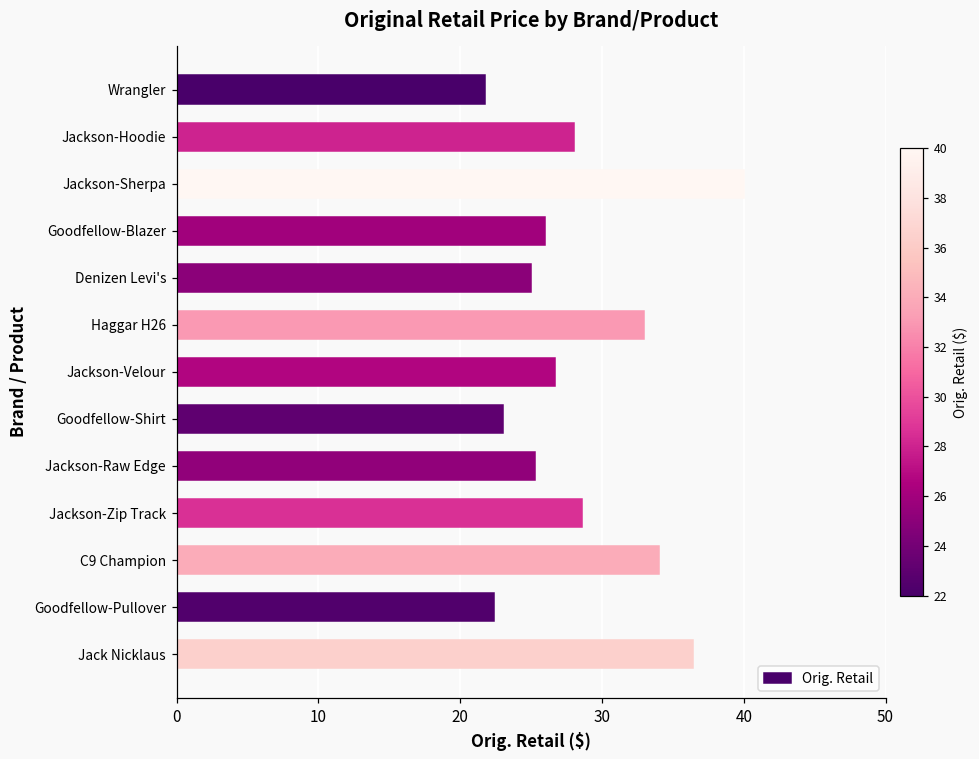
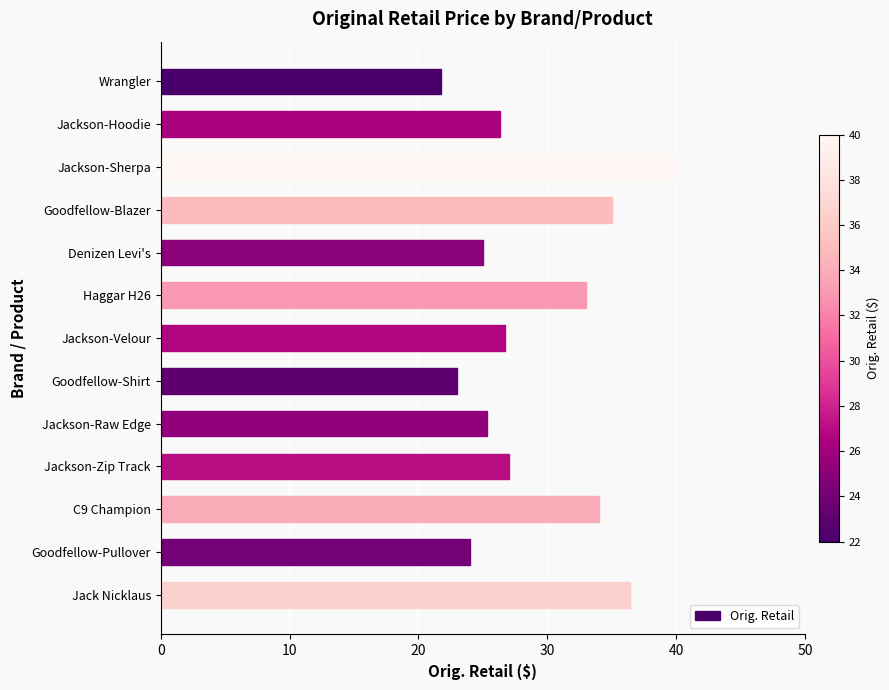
  {
    "Wrangler": 21.7,
-   "Jackson-Hoodie": 28.0,
+   "Jackson-Hoodie": 26.3,
    "Jackson-Sherpa": 40.0,
-   "Goodfellow-Blazer": 26.0,
+   "Goodfellow-Blazer": 35.0,
    "Denizen Levi's": 25.0,
    "Haggar H26": 33.0,
    "Jackson-Velour": 26.7,
    "Goodfellow-Shirt": 23.0,
    "Jackson-Raw Edge": 25.3,
-   "Jackson-Zip Track": 28.6,
+   "Jackson-Zip Track": 27.0,
    "C9 Champion": 34.0,
-   "Goodfellow-Pullover": 22.4,
+   "Goodfellow-Pullover": 24.0,
    "Jack Nicklaus": 36.4
  }
